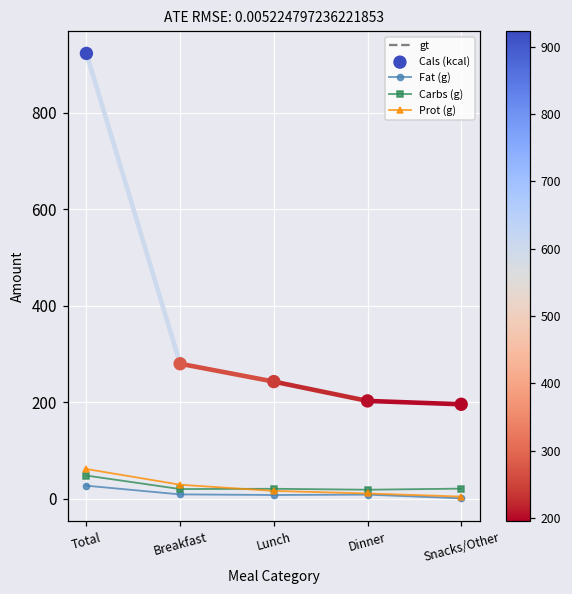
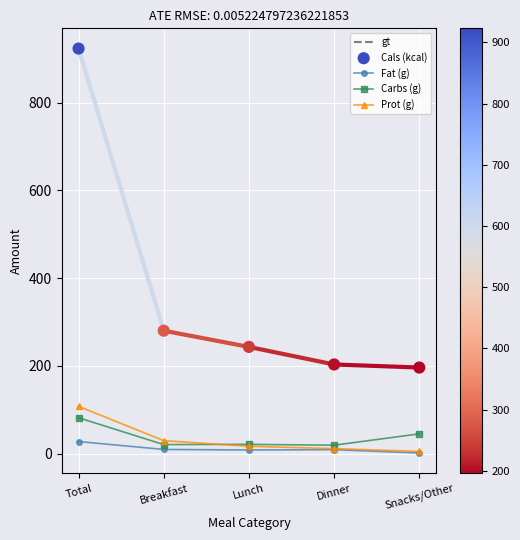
  {
    "Carbs (g)": {
-     "Total": 50,
+     "Total": 80,
      "Breakfast": 20,
      "Dinner": 20,
-     "Snacks/Other": 20
+     "Snacks/Other": 40
    },
    "Prot (g)": {
-     "Total": 60,
+     "Total": 110,
      "Breakfast": 30
    }
  }
